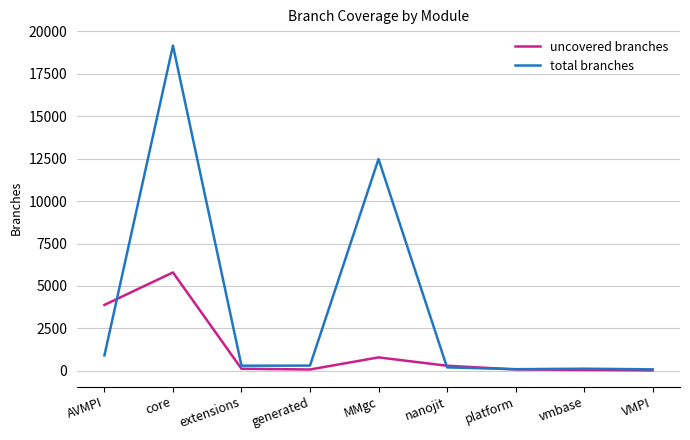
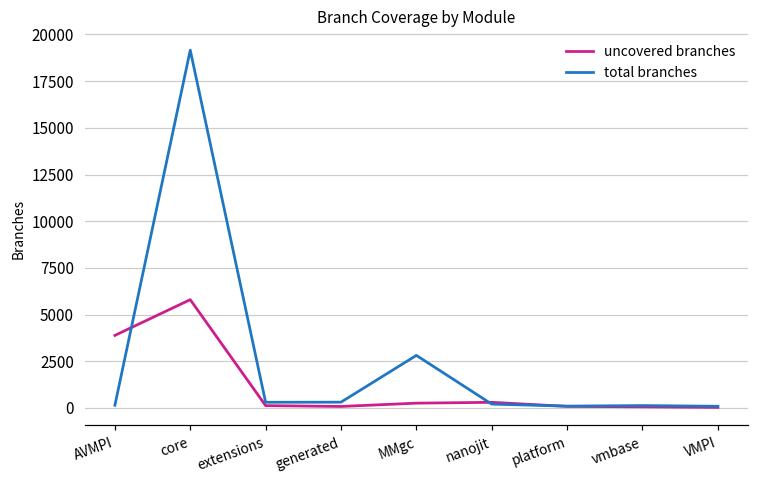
  {
    "uncovered branches": {
      "AVMPI": 3900,
      "core": 5800,
      "extensions": 100,
      "generated": 100,
-     "MMgc": 800
+     "MMgc": 300
    },
    "total branches": {
-     "AVMPI": 900,
+     "AVMPI": 100,
      "core": 19200,
      "extensions": 300,
      "generated": 300,
-     "MMgc": 12500
+     "MMgc": 2800
    }
  }
